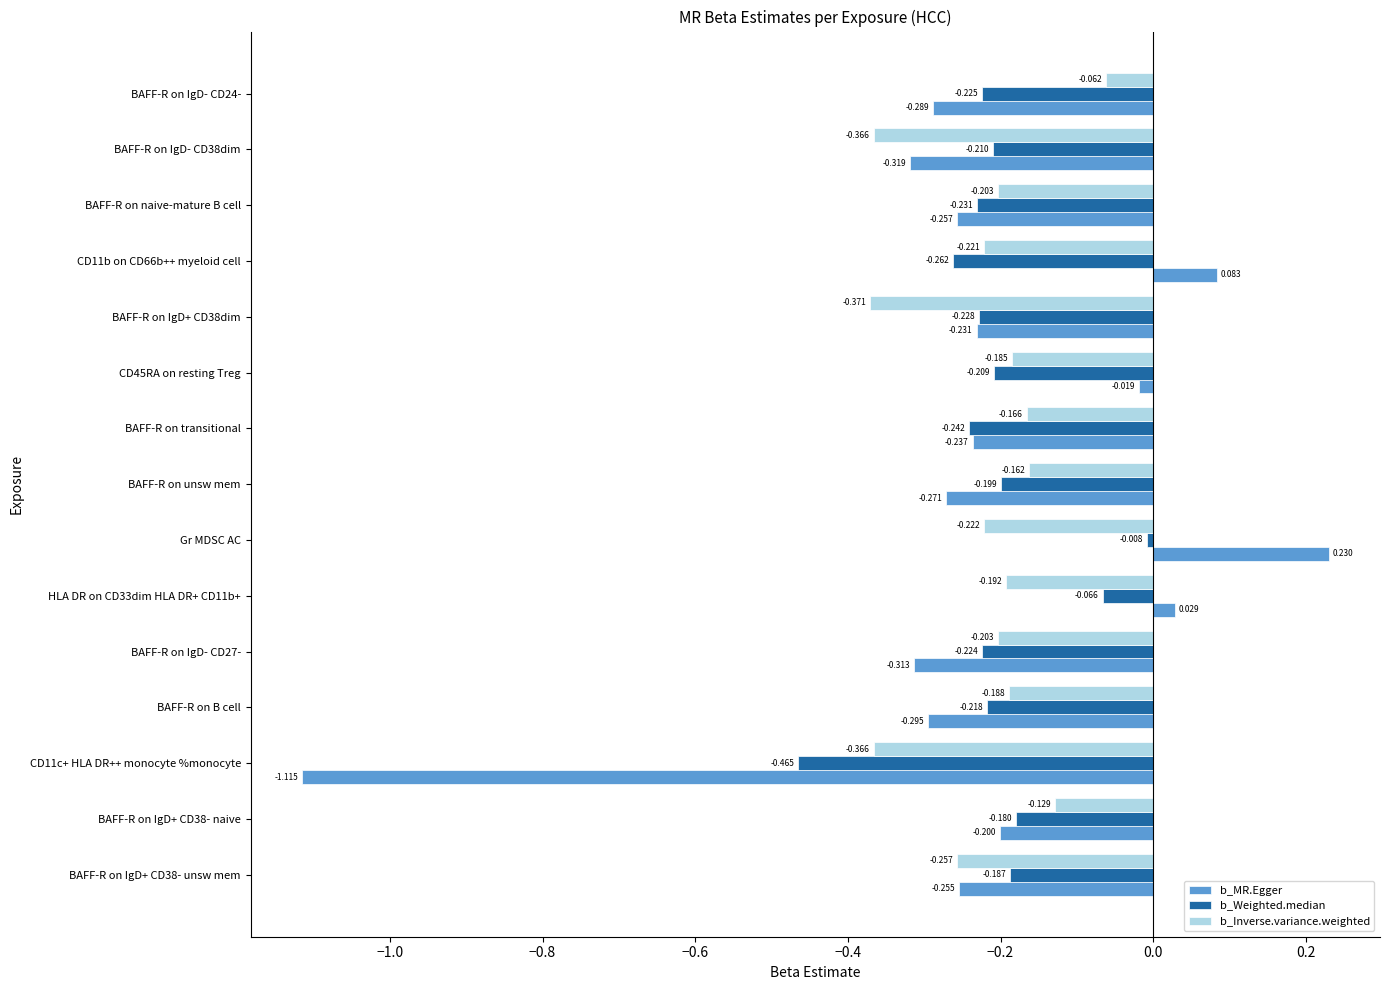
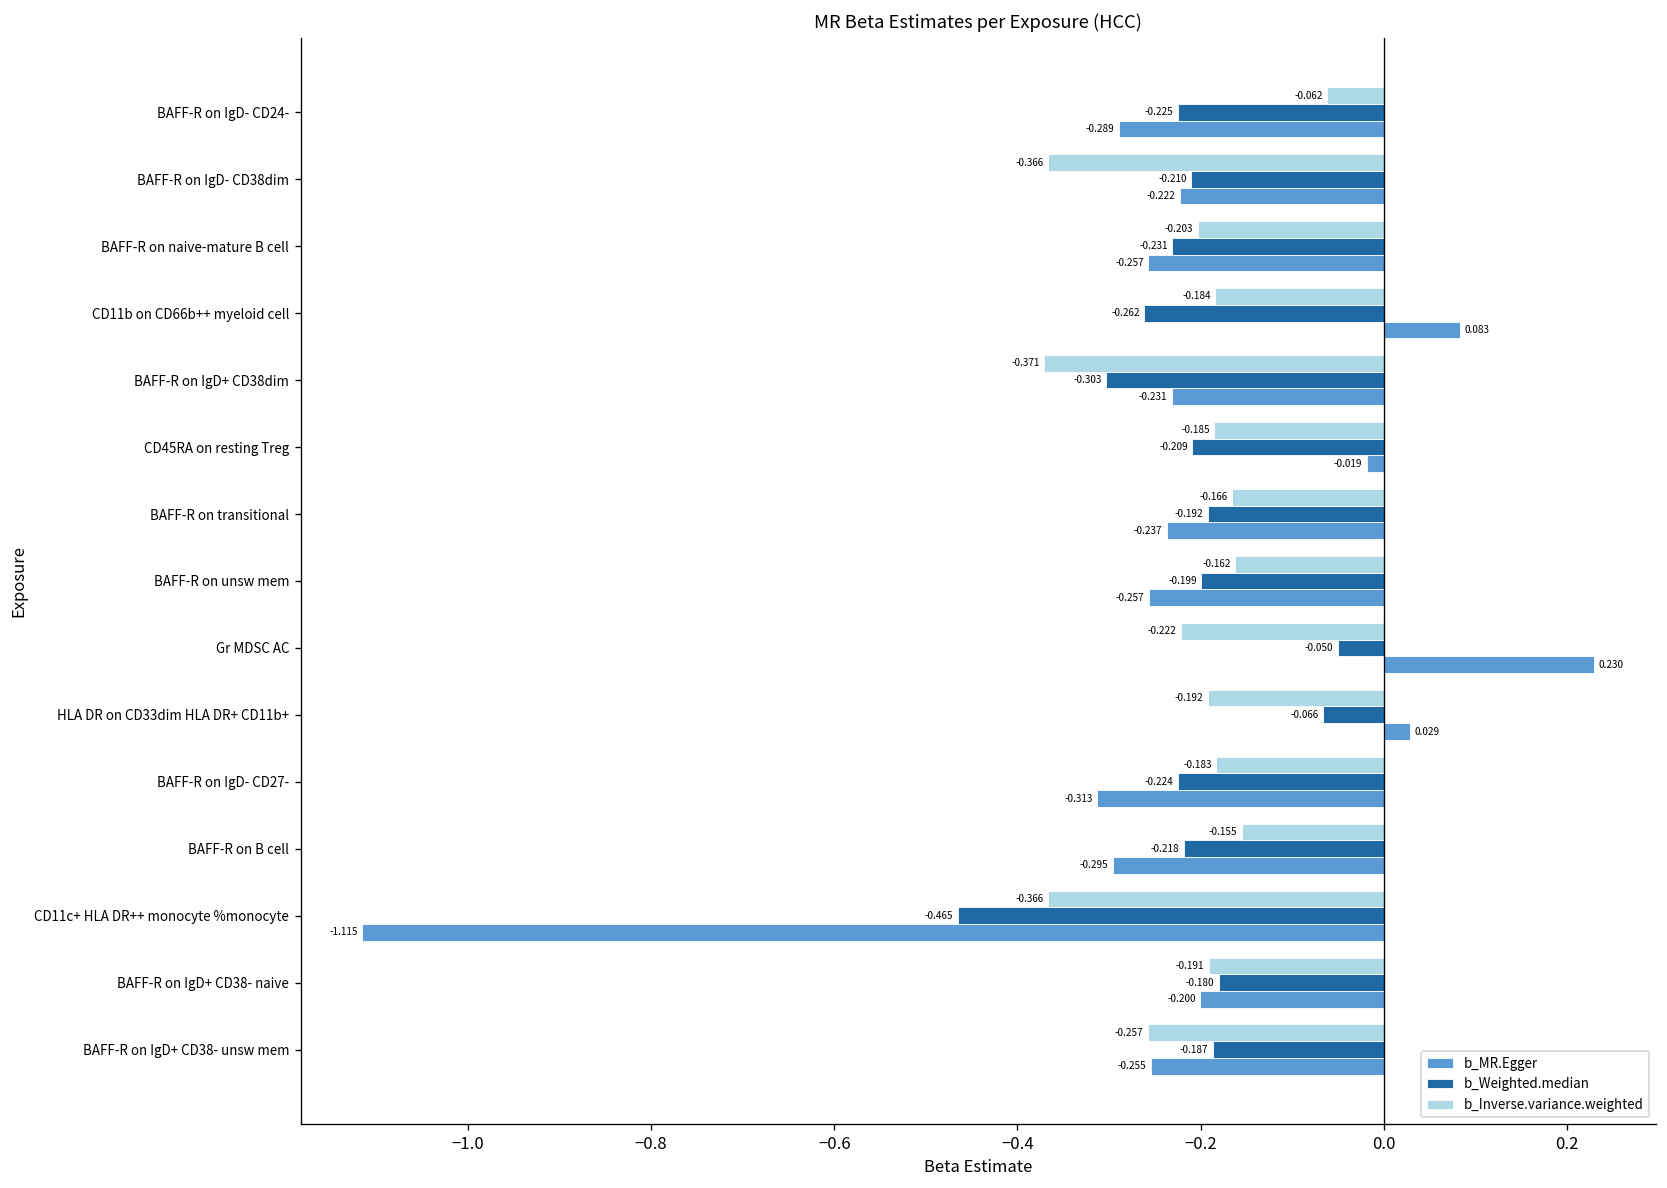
  {
    "b_MR.Egger": {
      "BAFF-R on IgD- CD24-": -0.289,
-     "BAFF-R on IgD- CD38dim": -0.319,
+     "BAFF-R on IgD- CD38dim": -0.222,
      "BAFF-R on naive-mature B cell": -0.257,
      "CD11b on CD66b++ myeloid cell": 0.083,
      "BAFF-R on IgD+ CD38dim": -0.231,
      "CD45RA on resting Treg": -0.019,
      "BAFF-R on transitional": -0.237,
-     "BAFF-R on unsw mem": -0.271,
+     "BAFF-R on unsw mem": -0.257,
      "Gr MDSC AC": 0.230,
      "HLA DR on CD33dim HLA DR+ CD11b+": 0.029,
      "BAFF-R on IgD- CD27-": -0.313,
      "BAFF-R on B cell": -0.295,
      "CD11c+ HLA DR++ monocyte %monocyte": -1.115,
      "BAFF-R on IgD+ CD38- naive": -0.200,
      "BAFF-R on IgD+ CD38- unsw mem": -0.255
    },
    "b_Weighted.median": {
      "BAFF-R on IgD- CD24-": -0.225,
      "BAFF-R on IgD- CD38dim": -0.210,
      "BAFF-R on naive-mature B cell": -0.231,
      "CD11b on CD66b++ myeloid cell": -0.262,
-     "BAFF-R on IgD+ CD38dim": -0.228,
+     "BAFF-R on IgD+ CD38dim": -0.303,
      "CD45RA on resting Treg": -0.209,
-     "BAFF-R on transitional": -0.242,
+     "BAFF-R on transitional": -0.192,
      "BAFF-R on unsw mem": -0.199,
-     "Gr MDSC AC": -0.008,
+     "Gr MDSC AC": -0.050,
      "HLA DR on CD33dim HLA DR+ CD11b+": -0.066,
      "BAFF-R on IgD- CD27-": -0.224,
      "BAFF-R on B cell": -0.218,
      "CD11c+ HLA DR++ monocyte %monocyte": -0.465,
      "BAFF-R on IgD+ CD38- naive": -0.180,
      "BAFF-R on IgD+ CD38- unsw mem": -0.187
    },
    "b_Inverse.variance.weighted": {
      "BAFF-R on IgD- CD24-": -0.062,
      "BAFF-R on IgD- CD38dim": -0.366,
      "BAFF-R on naive-mature B cell": -0.203,
-     "CD11b on CD66b++ myeloid cell": -0.221,
+     "CD11b on CD66b++ myeloid cell": -0.184,
      "BAFF-R on IgD+ CD38dim": -0.371,
      "CD45RA on resting Treg": -0.185,
      "BAFF-R on transitional": -0.166,
      "BAFF-R on unsw mem": -0.162,
      "Gr MDSC AC": -0.222,
      "HLA DR on CD33dim HLA DR+ CD11b+": -0.192,
-     "BAFF-R on IgD- CD27-": -0.203,
-     "BAFF-R on B cell": -0.188,
+     "BAFF-R on IgD- CD27-": -0.183,
+     "BAFF-R on B cell": -0.155,
      "CD11c+ HLA DR++ monocyte %monocyte": -0.366,
-     "BAFF-R on IgD+ CD38- naive": -0.129,
+     "BAFF-R on IgD+ CD38- naive": -0.191,
      "BAFF-R on IgD+ CD38- unsw mem": -0.257
    }
  }
